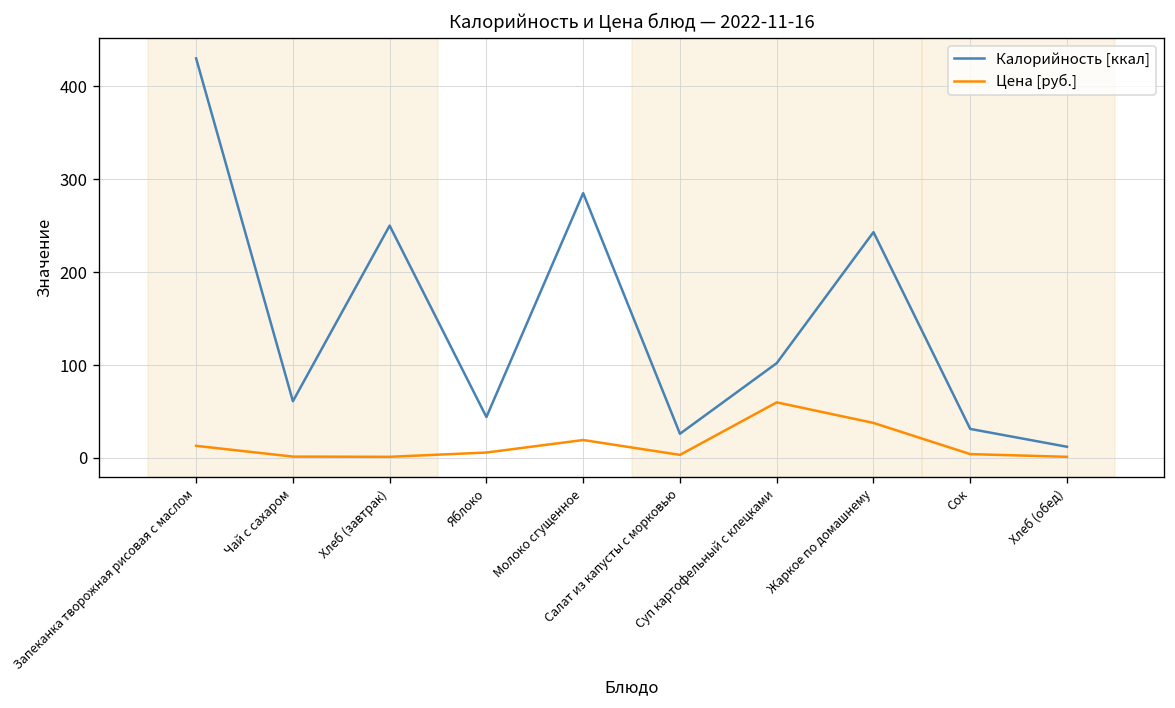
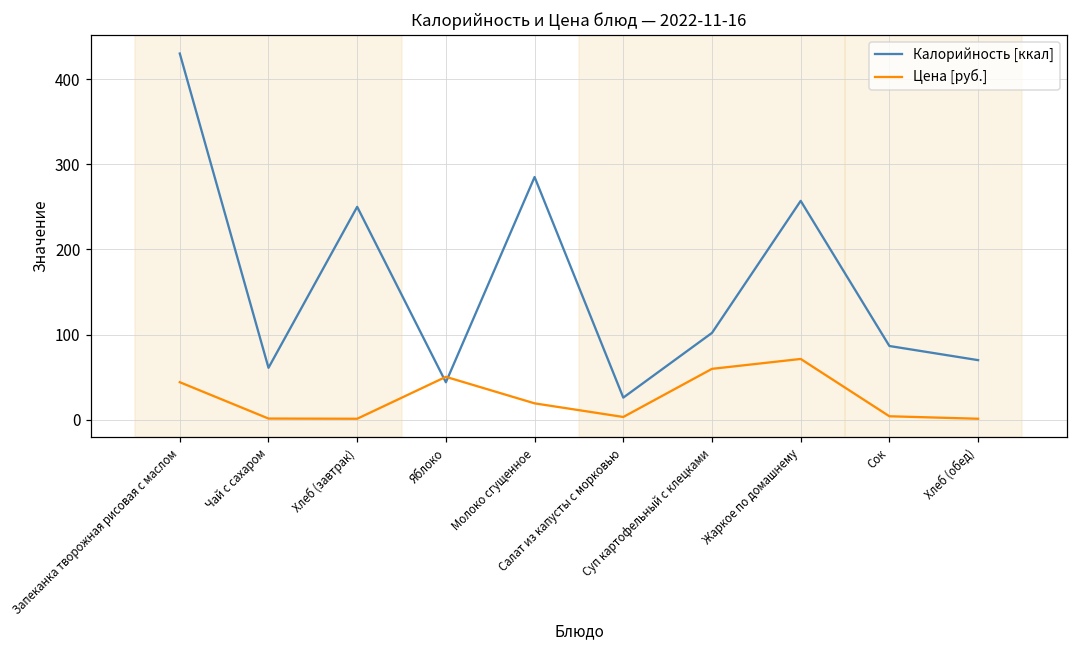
  {
    "Калорийность [ккал]": {
      "Запеканка творожная рисовая с маслом": 430,
      "Чай с сахаром": 60,
      "Хлеб (завтрак)": 250,
      "Яблоко": 40,
      "Молоко сгущенное": 290,
      "Салат из капусты с морковью": 30,
      "Суп картофельный с клецками": 100,
-     "Жаркое по домашнему": 240,
-     "Сок": 30,
-     "Хлеб (обед)": 10
+     "Жаркое по домашнему": 260,
+     "Сок": 90,
+     "Хлеб (обед)": 70
    },
    "Цена [руб.]": {
-     "Запеканка творожная рисовая с маслом": 10,
+     "Запеканка творожная рисовая с маслом": 40,
      "Чай с сахаром": 0,
      "Хлеб (завтрак)": 0,
-     "Яблоко": 10,
+     "Яблоко": 50,
      "Молоко сгущенное": 20,
      "Салат из капусты с морковью": 0,
      "Суп картофельный с клецками": 60,
-     "Жаркое по домашнему": 40,
+     "Жаркое по домашнему": 70,
      "Сок": 0,
      "Хлеб (обед)": 0
    }
  }
